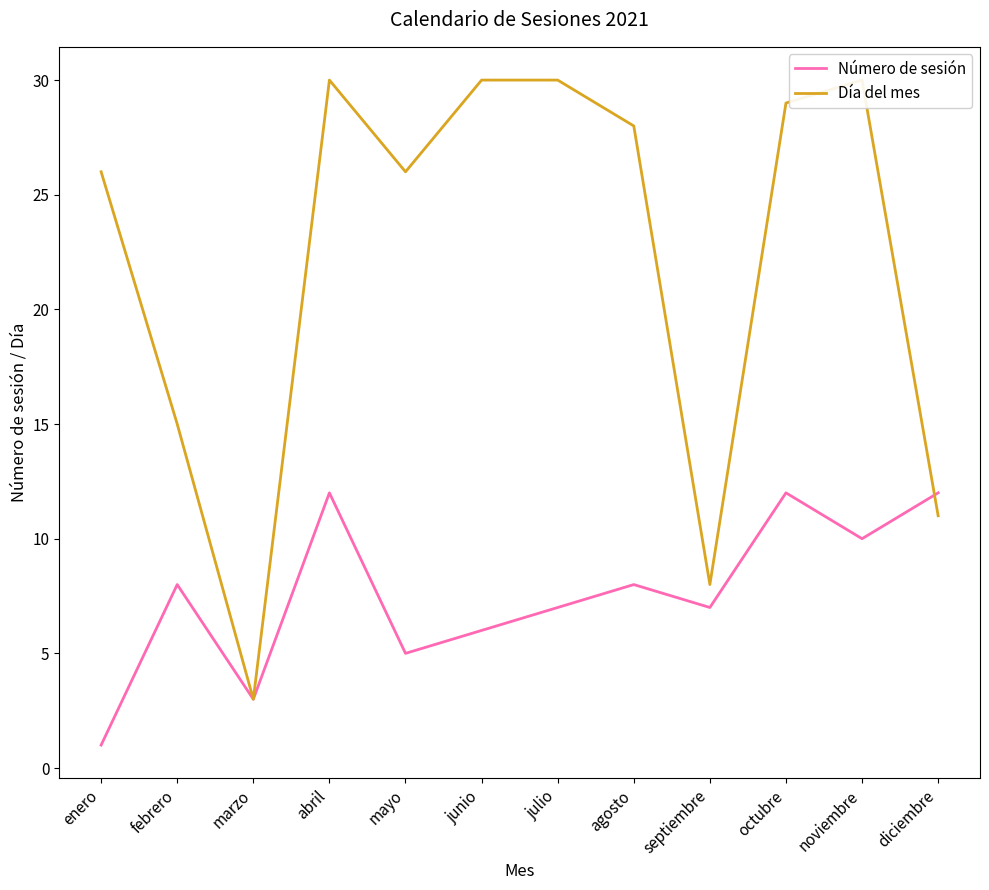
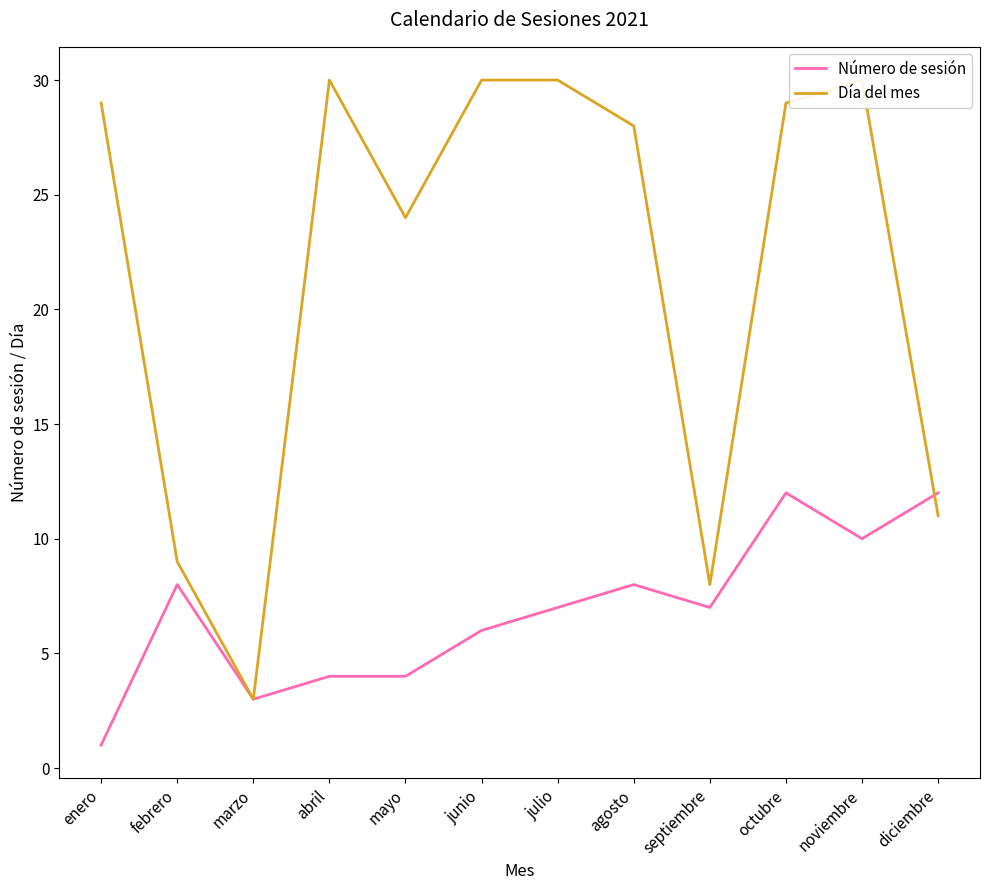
  {
    "Número de sesión": {
      "enero": 1,
      "febrero": 8,
-     "abril": 12,
-     "mayo": 5,
+     "abril": 4,
+     "mayo": 4,
      "junio": 6,
      "julio": 7,
      "agosto": 8,
      "septiembre": 7,
      "octubre": 12,
      "noviembre": 10,
      "diciembre": 12
    },
    "Día del mes": {
-     "enero": 26,
-     "febrero": 15,
+     "enero": 29,
+     "febrero": 9,
      "abril": 30,
-     "mayo": 26,
+     "mayo": 24,
      "junio": 30,
      "julio": 30,
      "agosto": 28,
      "septiembre": 8,
      "octubre": 29,
      "diciembre": 11
    }
  }
